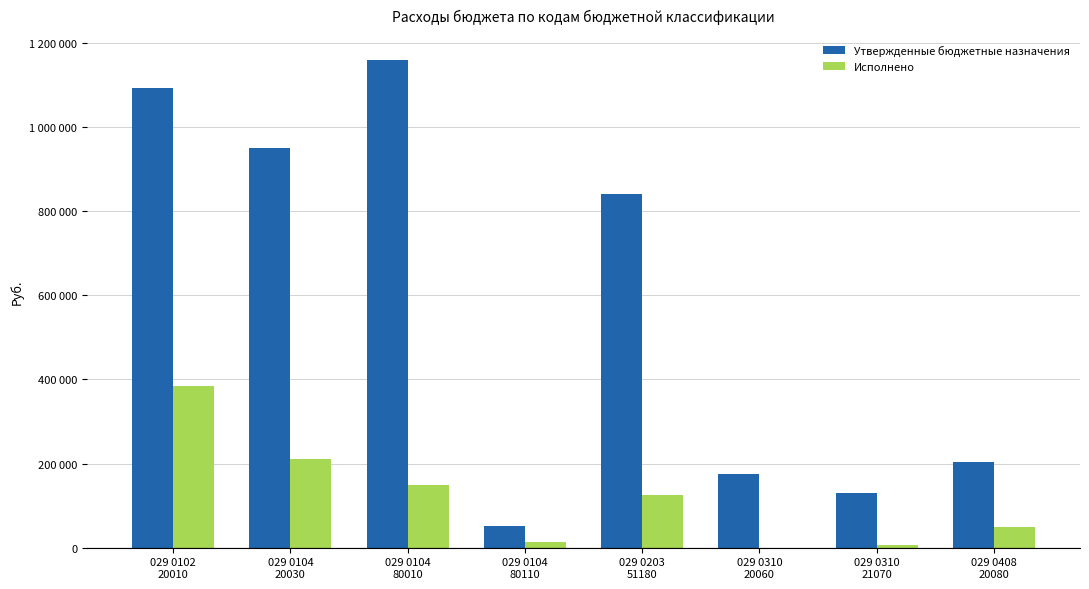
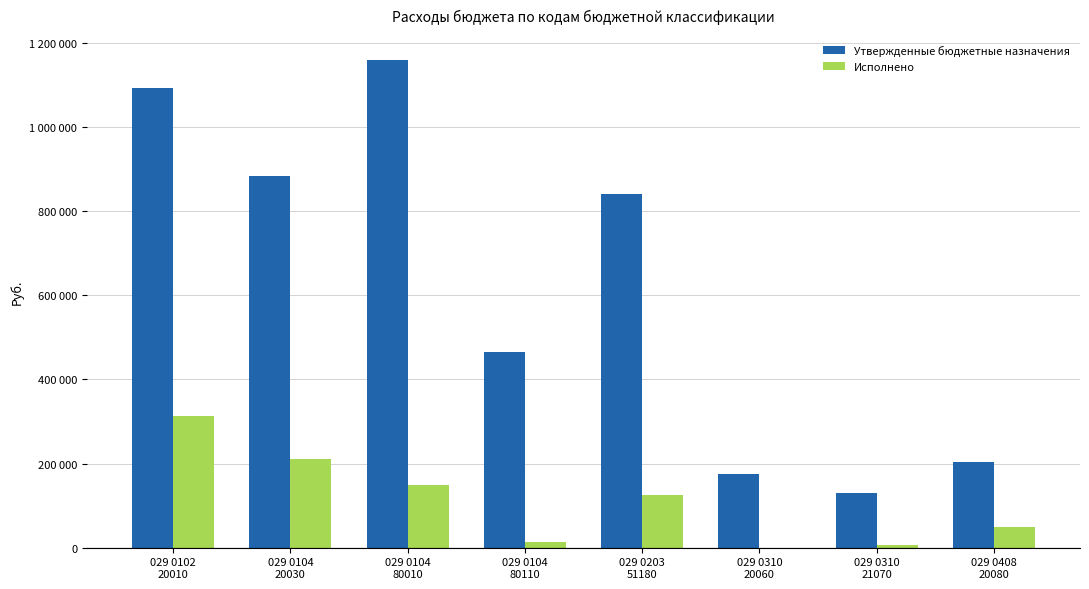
  {
    "Утвержденные бюджетные назначения": {
      "029 0102 20010": 1090000,
-     "029 0104 20030": 950000,
+     "029 0104 20030": 880000,
      "029 0104 80010": 1160000,
-     "029 0104 80110": 50000,
+     "029 0104 80110": 470000,
      "029 0203 51180": 840000,
      "029 0310 20060": 170000,
      "029 0310 21070": 130000,
      "029 0408 20080": 200000
    },
    "Исполнено": {
-     "029 0102 20010": 380000,
+     "029 0102 20010": 310000,
      "029 0104 20030": 210000,
      "029 0104 80010": 150000,
      "029 0104 80110": 10000,
      "029 0203 51180": 130000,
      "029 0310 20060": 0,
      "029 0310 21070": 10000,
      "029 0408 20080": 50000
    }
  }
